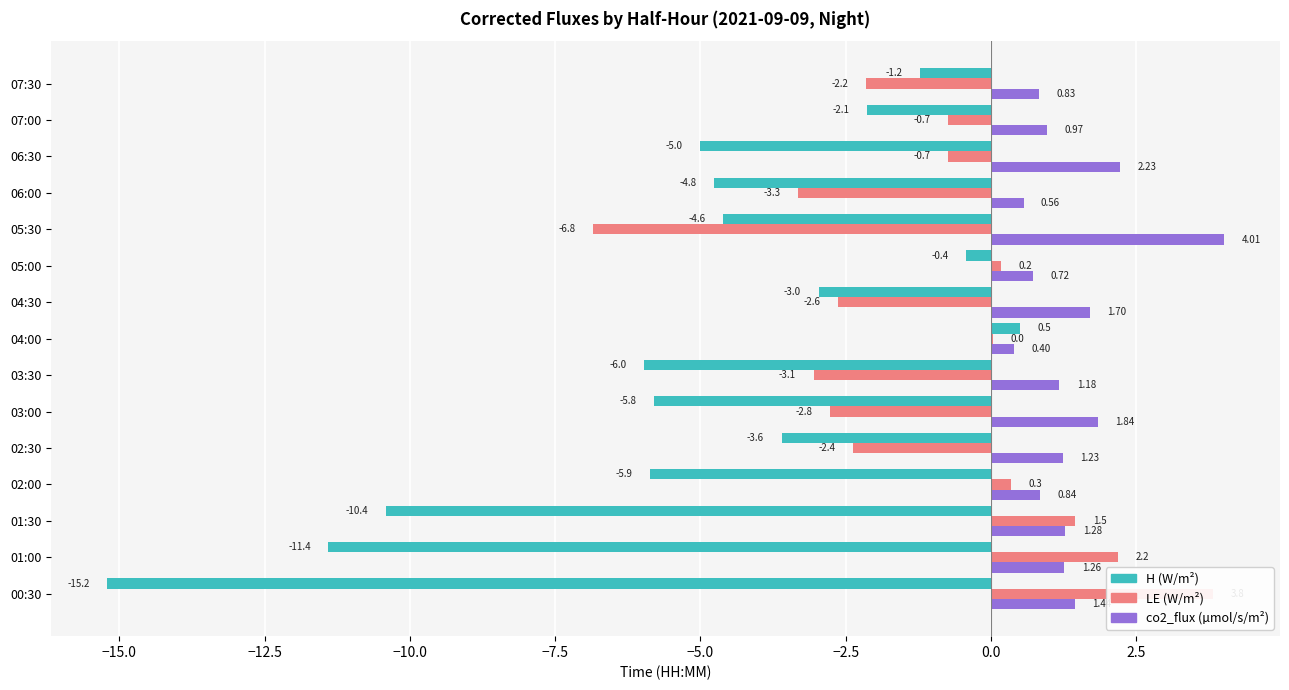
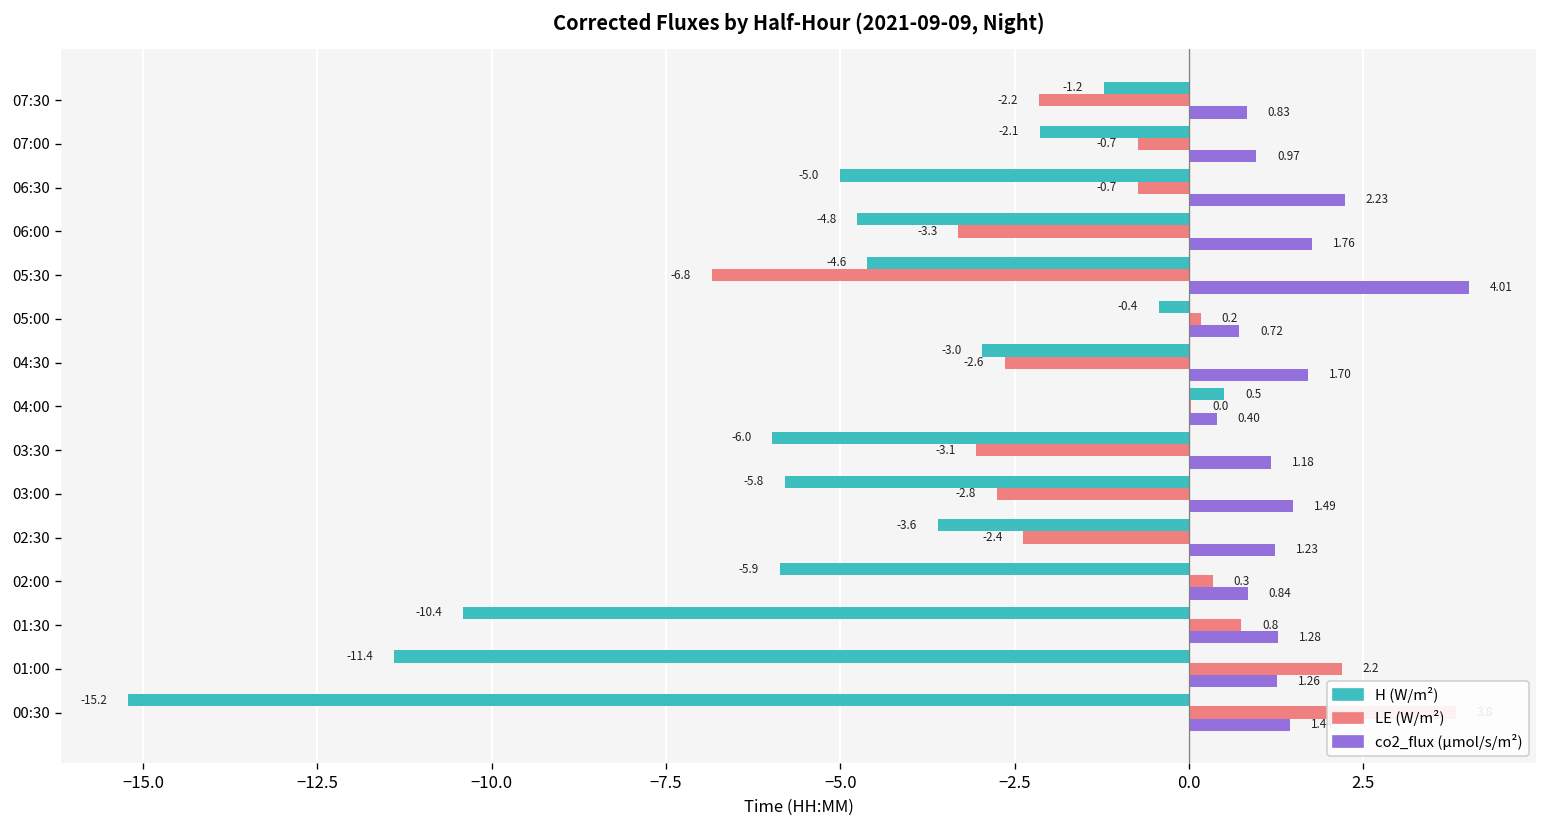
  {
    "H (W/m²)": {
      "07:30": -1.2,
      "07:00": -2.1,
      "06:30": -5.0,
      "06:00": -4.8,
      "05:30": -4.6,
      "05:00": -0.4,
      "04:30": -3.0,
      "04:00": 0.5,
      "03:30": -6.0,
      "03:00": -5.8,
      "02:30": -3.6,
      "02:00": -5.9,
      "01:30": -10.4,
      "01:00": -11.4,
      "00:30": -15.2
    },
    "LE (W/m²)": {
      "07:30": -2.2,
      "07:00": -0.7,
      "06:30": -0.7,
      "06:00": -3.3,
      "05:30": -6.8,
      "05:00": 0.2,
      "04:30": -2.6,
      "04:00": 0.0,
      "03:30": -3.1,
      "03:00": -2.8,
      "02:30": -2.4,
      "02:00": 0.3,
-     "01:30": 1.5,
+     "01:30": 0.8,
      "01:00": 2.2
    },
    "co2_flux (µmol/s/m²)": {
      "07:30": 0.83,
      "07:00": 0.97,
      "06:30": 2.23,
-     "06:00": 0.56,
+     "06:00": 1.76,
      "05:30": 4.01,
      "05:00": 0.72,
      "04:30": 1.70,
      "04:00": 0.40,
      "03:30": 1.18,
-     "03:00": 1.84,
+     "03:00": 1.49,
      "02:30": 1.23,
      "02:00": 0.84,
      "01:30": 1.28,
      "01:00": 1.26
    }
  }
